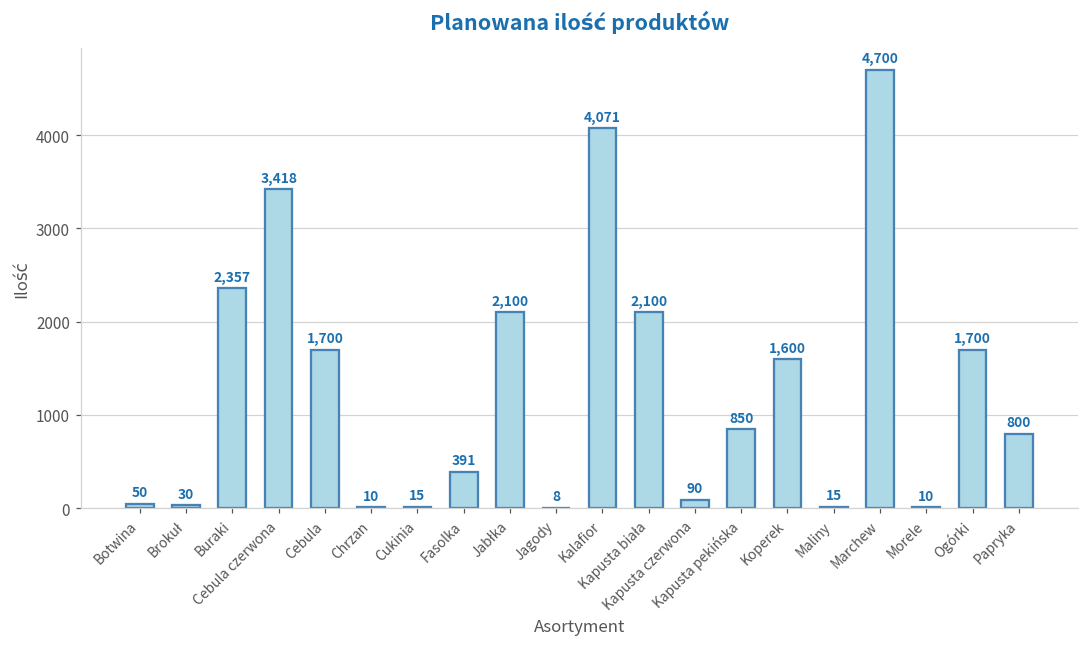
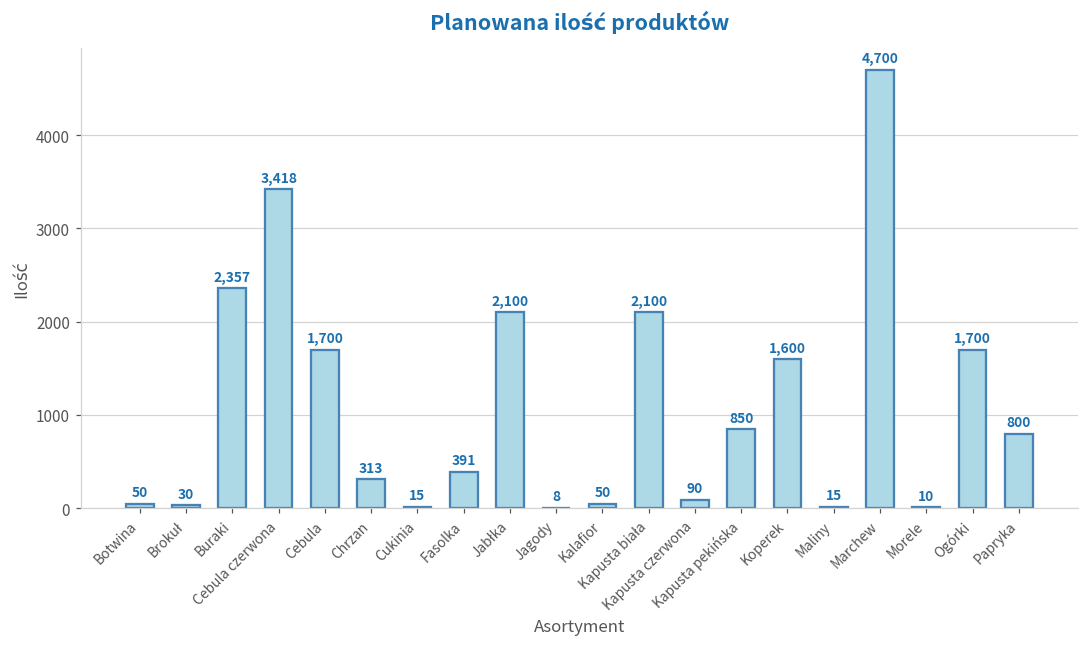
  {
    "Botwina": "50",
    "Brokuł": "30",
    "Buraki": "2,357",
    "Cebula czerwona": "3,418",
    "Cebula": "1,700",
-   "Chrzan": "10",
+   "Chrzan": "313",
    "Cukinia": "15",
    "Fasolka": "391",
    "Jabłka": "2,100",
    "Jagody": "8",
-   "Kalafior": "4,071",
+   "Kalafior": "50",
    "Kapusta biała": "2,100",
    "Kapusta czerwona": "90",
    "Kapusta pekińska": "850",
    "Koperek": "1,600",
    "Maliny": "15",
    "Marchew": "4,700",
    "Morele": "10",
    "Ogórki": "1,700",
    "Papryka": "800"
  }
